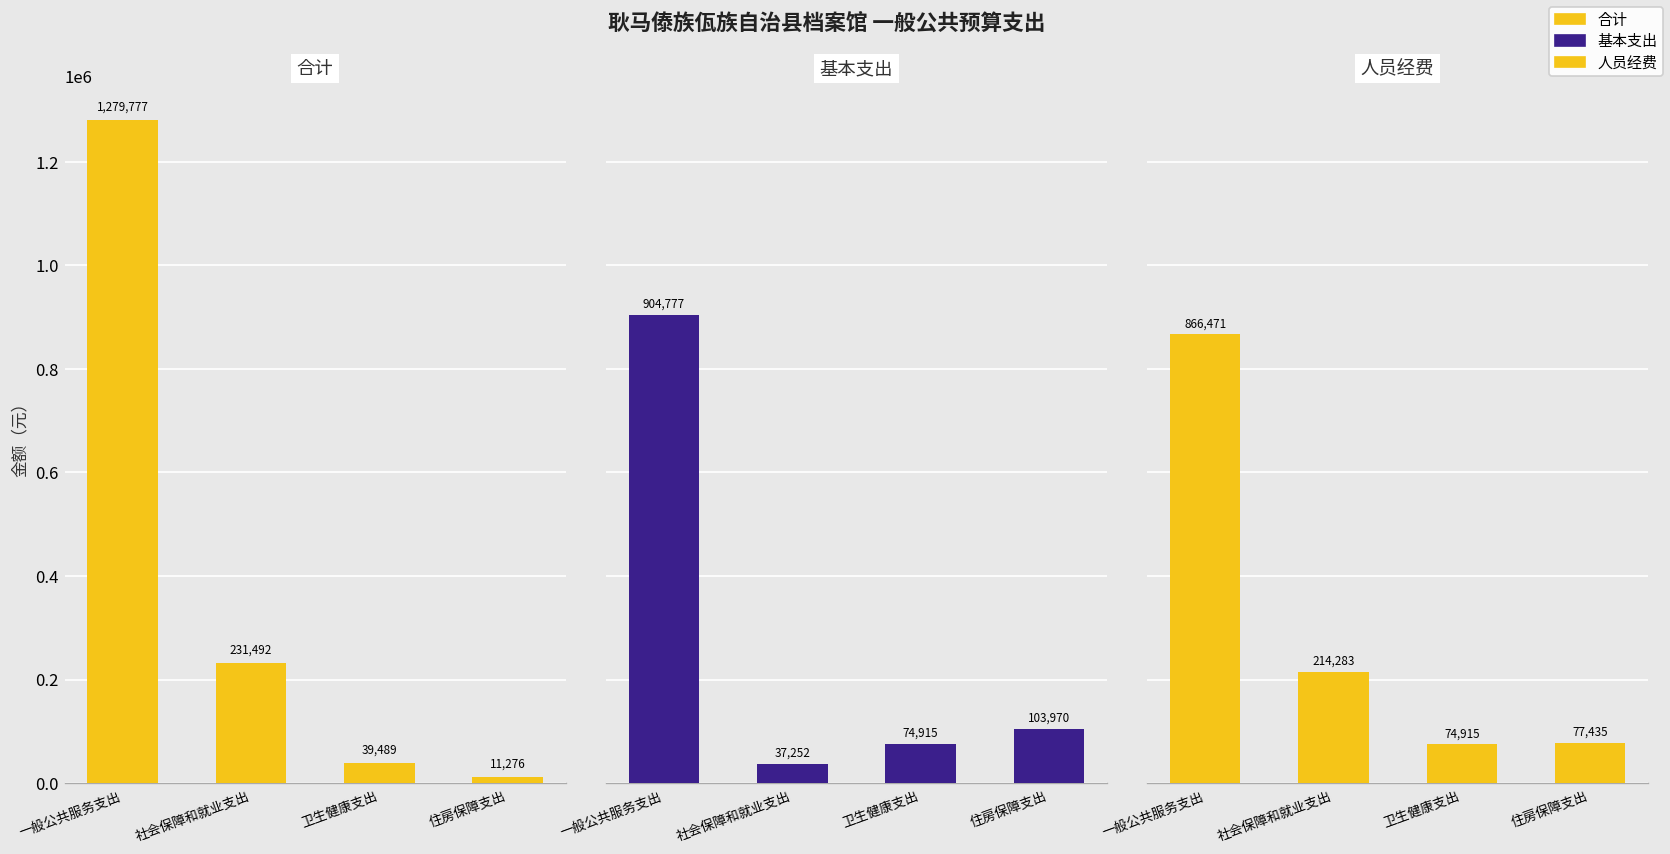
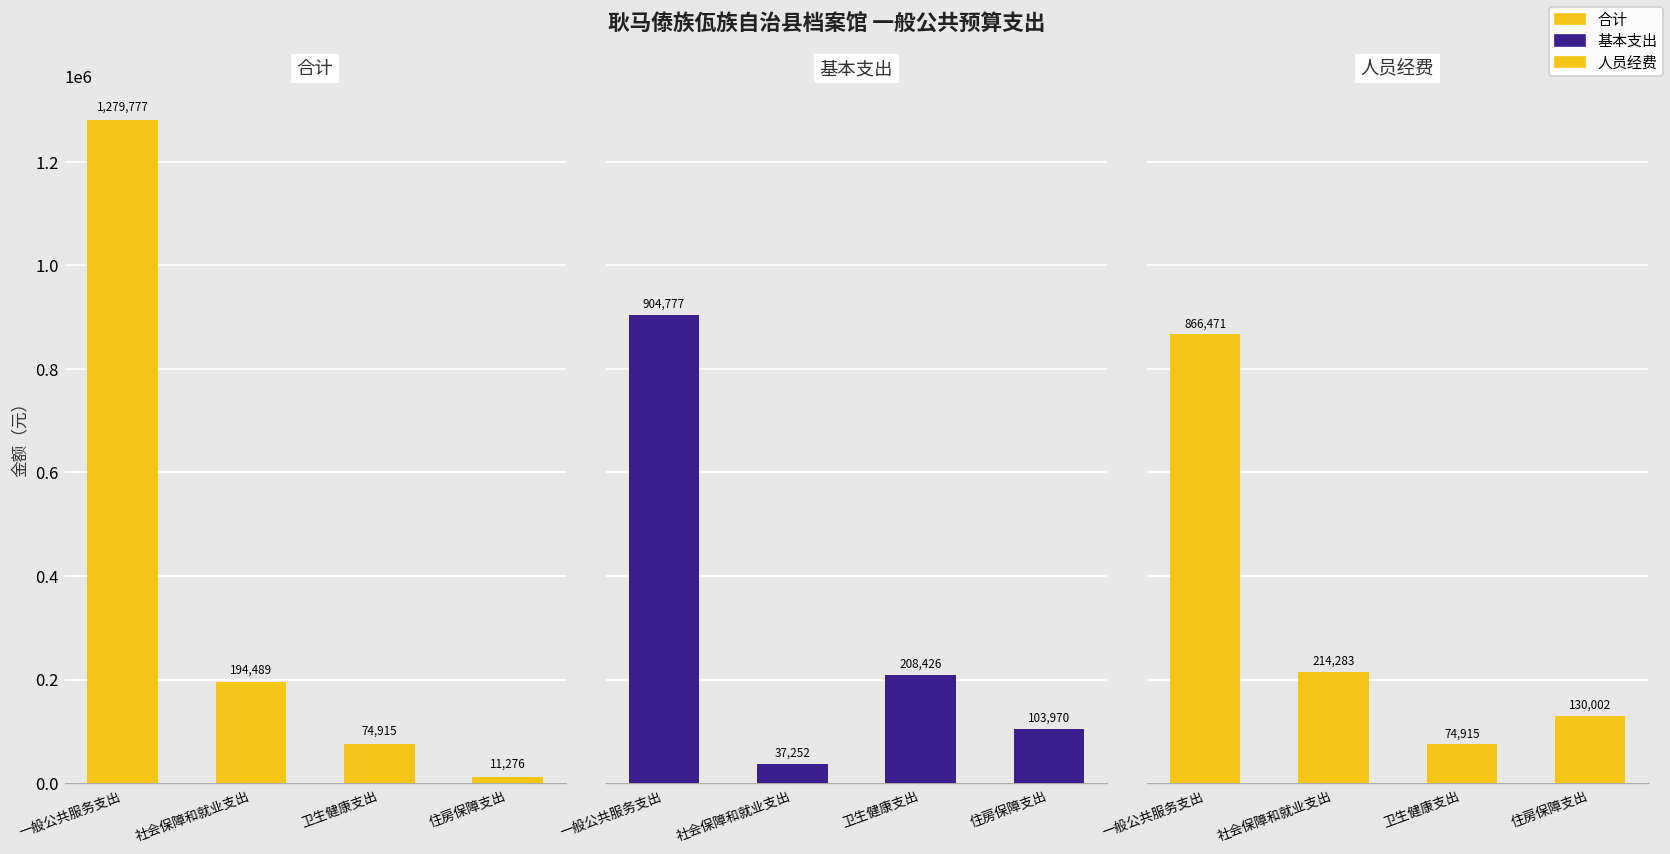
  {
    "合计": {
      "一般公共服务支出": "1,279,777",
-     "社会保障和就业支出": "231,492",
-     "卫生健康支出": "39,489",
+     "社会保障和就业支出": "194,489",
+     "卫生健康支出": "74,915",
      "住房保障支出": "11,276"
    },
    "基本支出": {
      "一般公共服务支出": "904,777",
      "社会保障和就业支出": "37,252",
-     "卫生健康支出": "74,915",
+     "卫生健康支出": "208,426",
      "住房保障支出": "103,970"
    },
    "人员经费": {
      "一般公共服务支出": "866,471",
      "社会保障和就业支出": "214,283",
      "卫生健康支出": "74,915",
-     "住房保障支出": "77,435"
+     "住房保障支出": "130,002"
    }
  }
